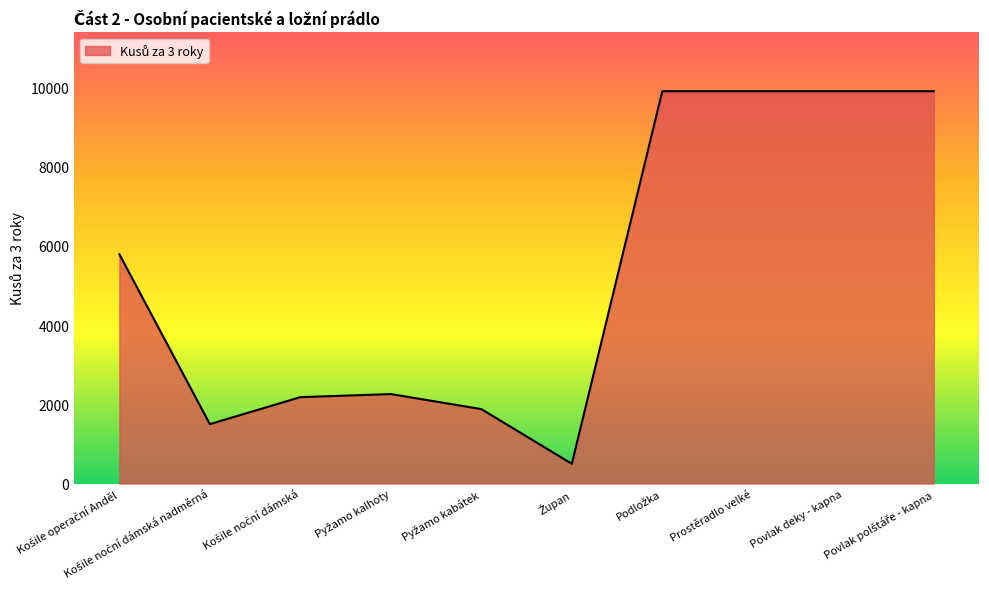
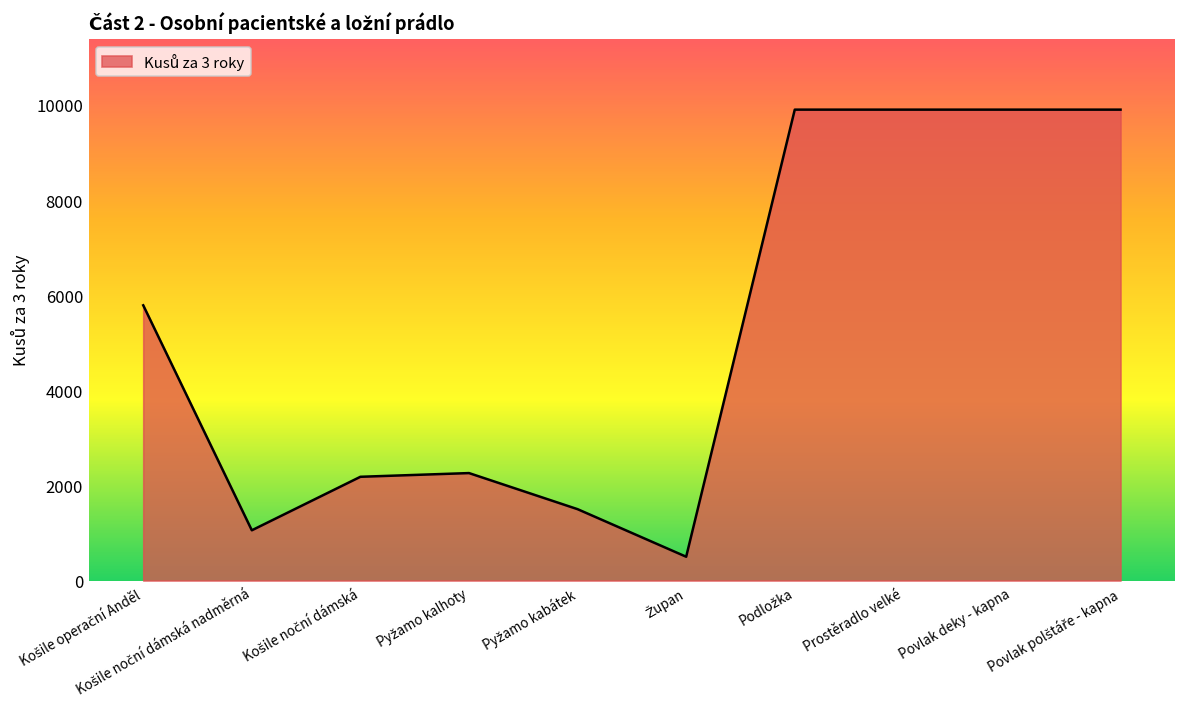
  {
    "Košile operační Anděl": 5800,
-   "Košile noční dámská nadměrná": 1500,
+   "Košile noční dámská nadměrná": 1100,
    "Košile noční dámská": 2200,
    "Pyžamo kalhoty": 2300,
-   "Pyžamo kabátek": 1900,
+   "Pyžamo kabátek": 1500,
    "Župan": 500,
    "Podložka": 9900,
    "Prostěradlo velké": 9900,
    "Povlak deky - kapna": 9900,
    "Povlak polštáře - kapna": 9900
  }
